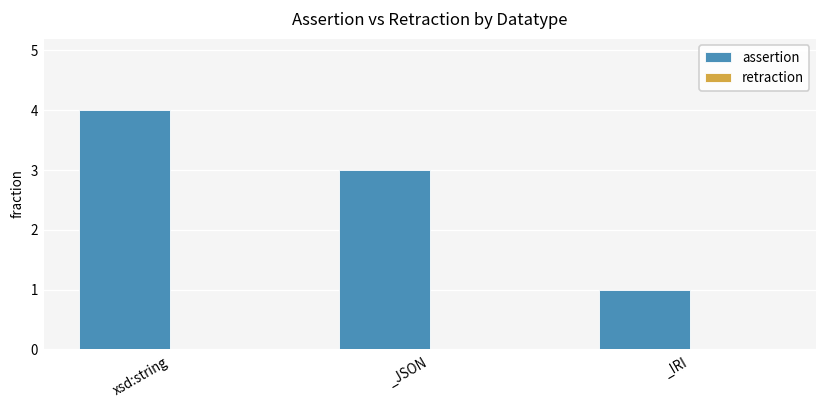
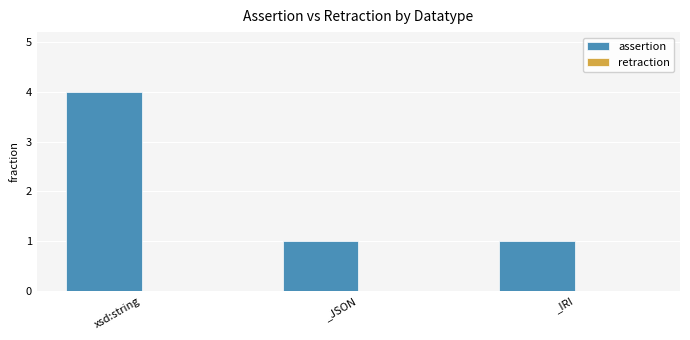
  {
    "assertion": {
      "xsd:string": 4,
-     "_JSON": 3,
+     "_JSON": 1,
      "_IRI": 1
    },
    "retraction": {
      "xsd:string": 0,
      "_JSON": 0,
      "_IRI": 0
    }
  }
